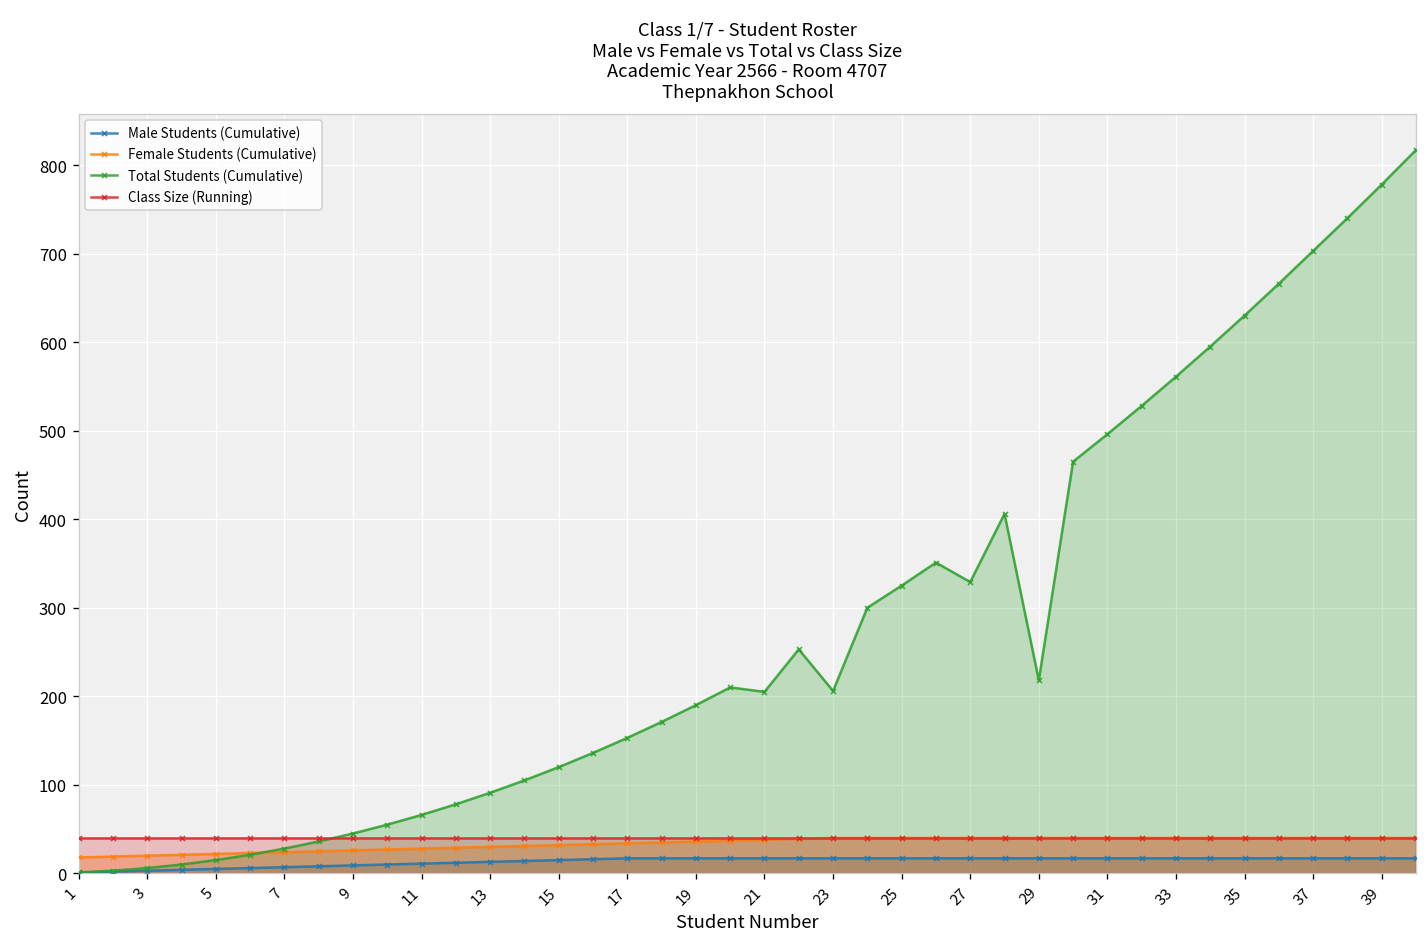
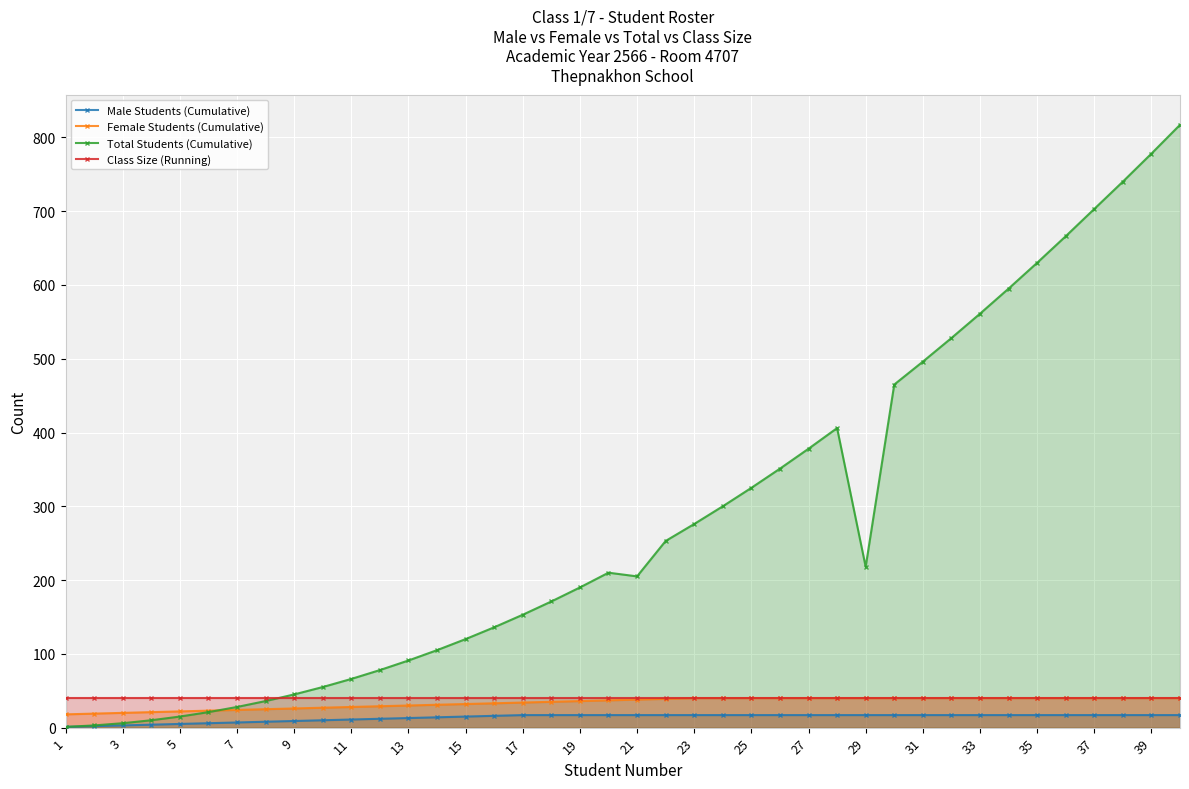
  {
    "Male Students (Cumulative)": {
      "5": 10,
      "7": 10,
      "9": 10,
      "11": 10,
      "13": 10,
      "15": 20,
      "17": 20,
      "19": 20,
      "21": 20,
      "23": 20,
      "25": 20,
      "27": 20,
      "29": 20,
      "31": 20,
      "33": 20,
      "35": 20,
      "37": 20,
      "39": 20
    },
    "Female Students (Cumulative)": {
      "1": 20,
      "3": 20,
      "5": 20,
      "7": 20,
      "9": 30,
      "11": 30,
      "13": 30,
      "15": 30,
      "17": 30,
      "19": 40
    },
    "Total Students (Cumulative)": {
      "5": 20,
      "7": 30,
      "9": 50,
      "11": 70,
      "13": 90,
      "15": 120,
      "17": 150,
      "19": 190,
      "21": 210,
-     "23": 210,
+     "23": 280,
      "25": 330,
-     "27": 330,
+     "27": 380,
      "29": 220,
      "31": 500,
      "33": 560,
      "35": 630,
      "37": 700,
      "39": 780
    },
    "Class Size (Running)": {
      "1": 40,
      "3": 40,
      "5": 40,
      "7": 40,
      "9": 40,
      "11": 40,
      "13": 40,
      "15": 40,
      "17": 40,
      "19": 40
    }
  }
